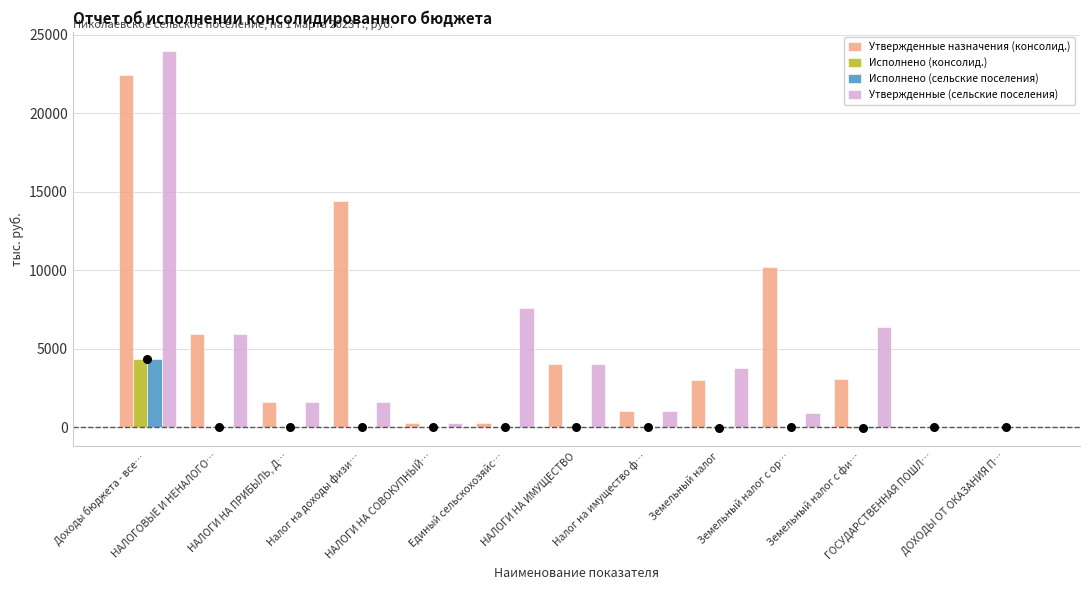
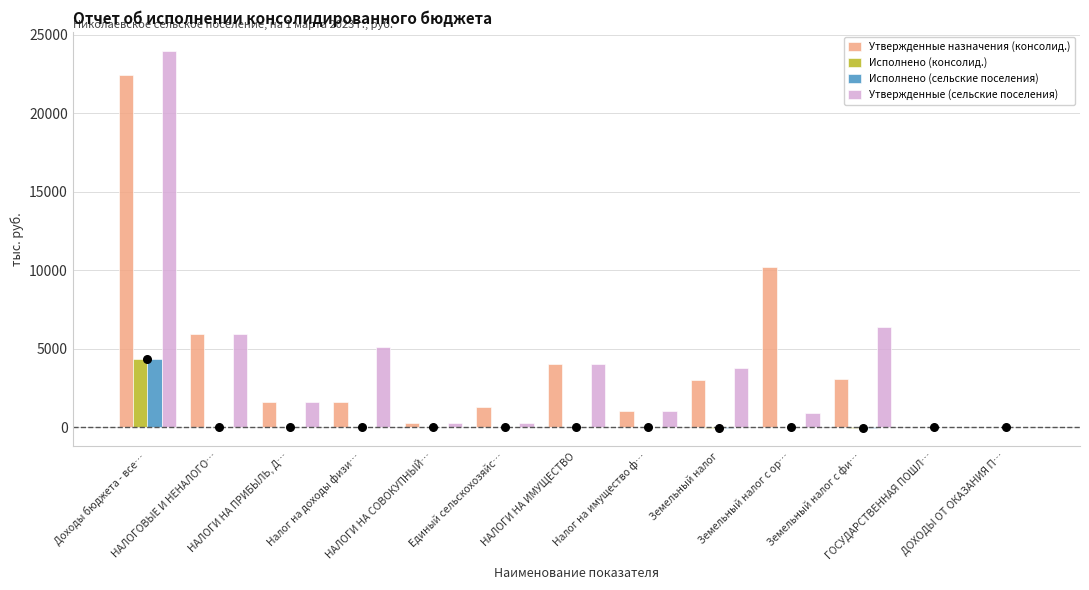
  {
    "Утвержденные назначения (консолид.)": {
      "Доходы бюджета - все…": 22400,
      "НАЛОГОВЫЕ И НЕНАЛОГО…": 5900,
      "НАЛОГИ НА ПРИБЫЛЬ, Д…": 1600,
-     "Налог на доходы физи…": 14400,
+     "Налог на доходы физи…": 1600,
      "НАЛОГИ НА СОВОКУПНЫЙ…": 300,
-     "Единый сельскохозяйс…": 300,
+     "Единый сельскохозяйс…": 1300,
      "НАЛОГИ НА ИМУЩЕСТВО": 4100,
      "Налог на имущество ф…": 1100,
      "Земельный налог": 3000,
      "Земельный налог с ор…": 10200,
      "Земельный налог с фи…": 3100,
      "ДОХОДЫ ОТ ОКАЗАНИЯ П…": 0
    },
    "Исполнено (консолид.)": {
      "Доходы бюджета - все…": 4300
    },
    "Исполнено (сельские поселения)": {
      "Доходы бюджета - все…": 4300
    },
    "Утвержденные (сельские поселения)": {
      "НАЛОГОВЫЕ И НЕНАЛОГО…": 5900,
      "НАЛОГИ НА ПРИБЫЛЬ, Д…": 1600,
-     "Налог на доходы физи…": 1600,
+     "Налог на доходы физи…": 5100,
      "НАЛОГИ НА СОВОКУПНЫЙ…": 300,
-     "Единый сельскохозяйс…": 7600,
+     "Единый сельскохозяйс…": 300,
      "НАЛОГИ НА ИМУЩЕСТВО": 4100,
      "Налог на имущество ф…": 1100,
      "Земельный налог": 3800,
      "Земельный налог с ор…": 900,
      "Земельный налог с фи…": 6400,
      "ДОХОДЫ ОТ ОКАЗАНИЯ П…": 0
    }
  }
